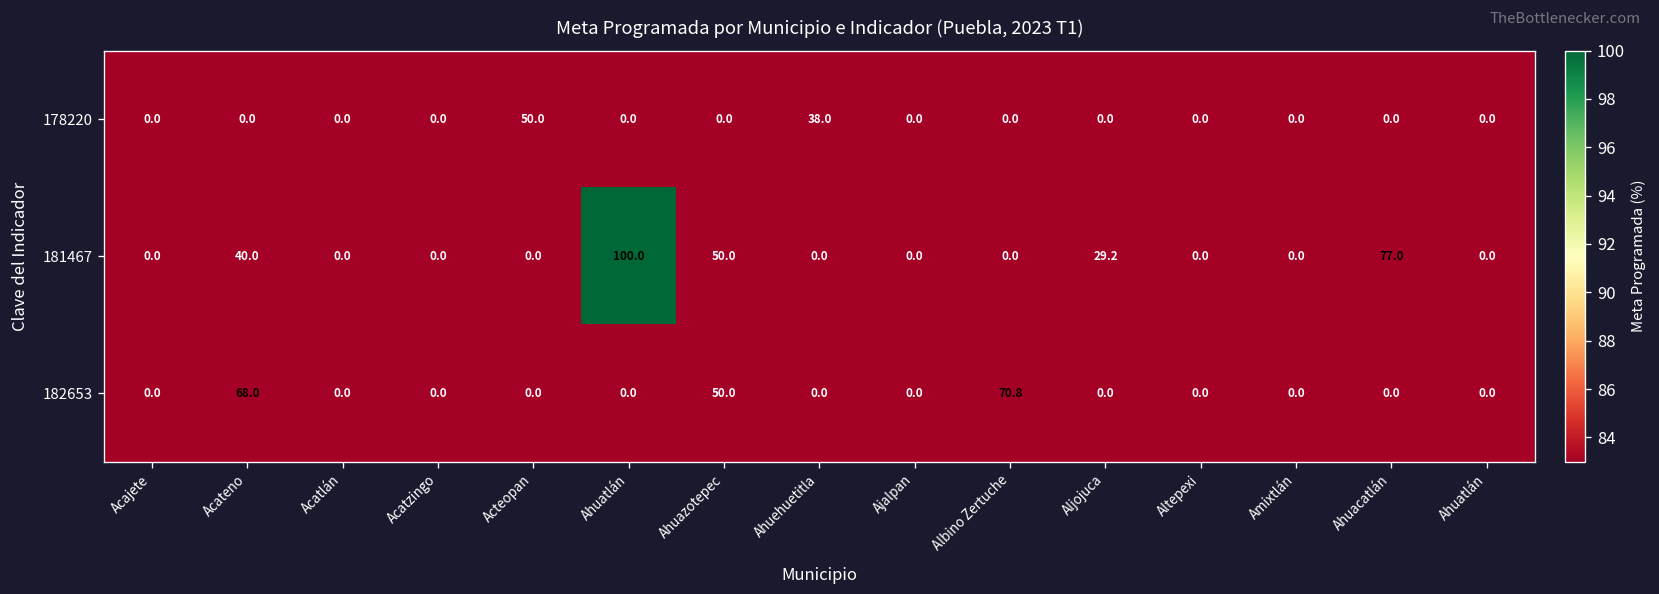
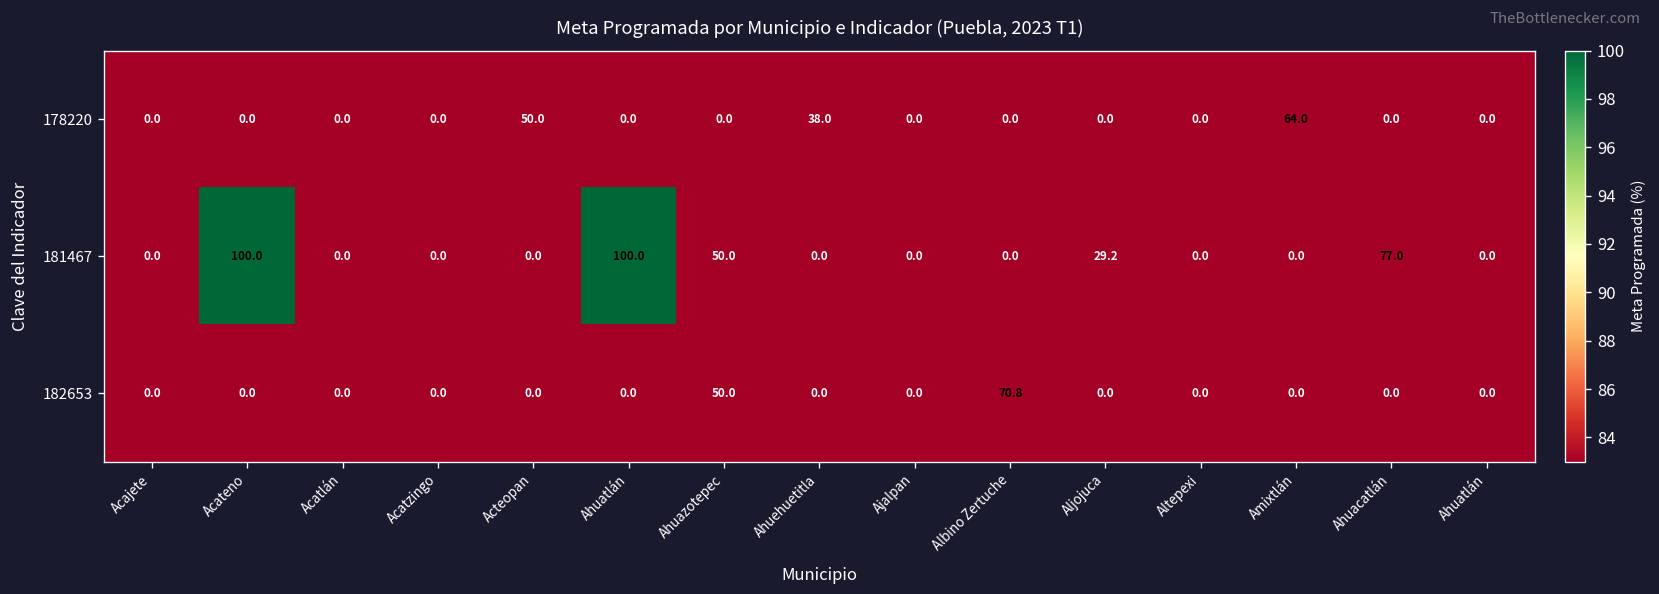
  {
    "178220": {
      "Acajete": 0.0,
      "Acateno": 0.0,
      "Acatlán": 0.0,
      "Acatzingo": 0.0,
      "Acteopan": 50.0,
      "Ahuazotepec": 0.0,
      "Ahuehuetitla": 38.0,
      "Ajalpan": 0.0,
      "Albino Zertuche": 0.0,
      "Aljojuca": 0.0,
      "Altepexi": 0.0,
-     "Amixtlán": 0.0,
+     "Amixtlán": 64.0,
      "Ahuacatlán": 0.0
    },
    "181467": {
      "Acajete": 0.0,
-     "Acateno": 40.0,
+     "Acateno": 100.0,
      "Acatlán": 0.0,
      "Acatzingo": 0.0,
      "Acteopan": 0.0,
      "Ahuazotepec": 50.0,
      "Ahuehuetitla": 0.0,
      "Ajalpan": 0.0,
      "Albino Zertuche": 0.0,
      "Aljojuca": 29.2,
      "Altepexi": 0.0,
      "Amixtlán": 0.0,
      "Ahuacatlán": 77.0
    },
    "182653": {
      "Acajete": 0.0,
-     "Acateno": 68.0,
+     "Acateno": 0.0,
      "Acatlán": 0.0,
      "Acatzingo": 0.0,
      "Acteopan": 0.0,
      "Ahuazotepec": 50.0,
      "Ahuehuetitla": 0.0,
      "Ajalpan": 0.0,
      "Albino Zertuche": 70.8,
      "Aljojuca": 0.0,
      "Altepexi": 0.0,
      "Amixtlán": 0.0,
      "Ahuacatlán": 0.0
    }
  }
